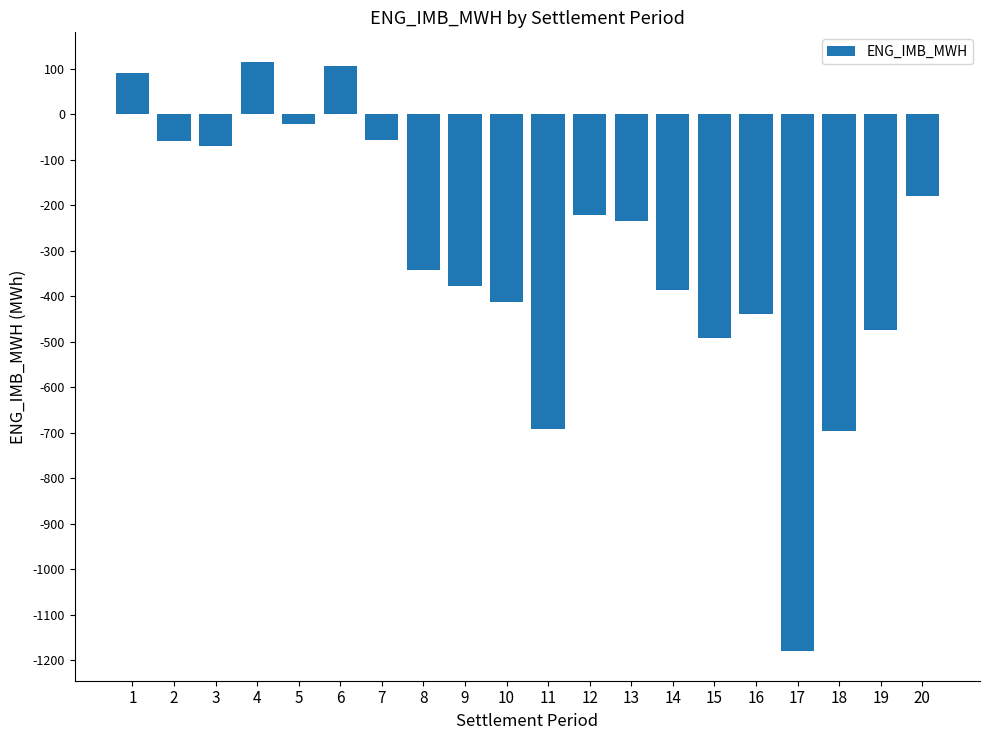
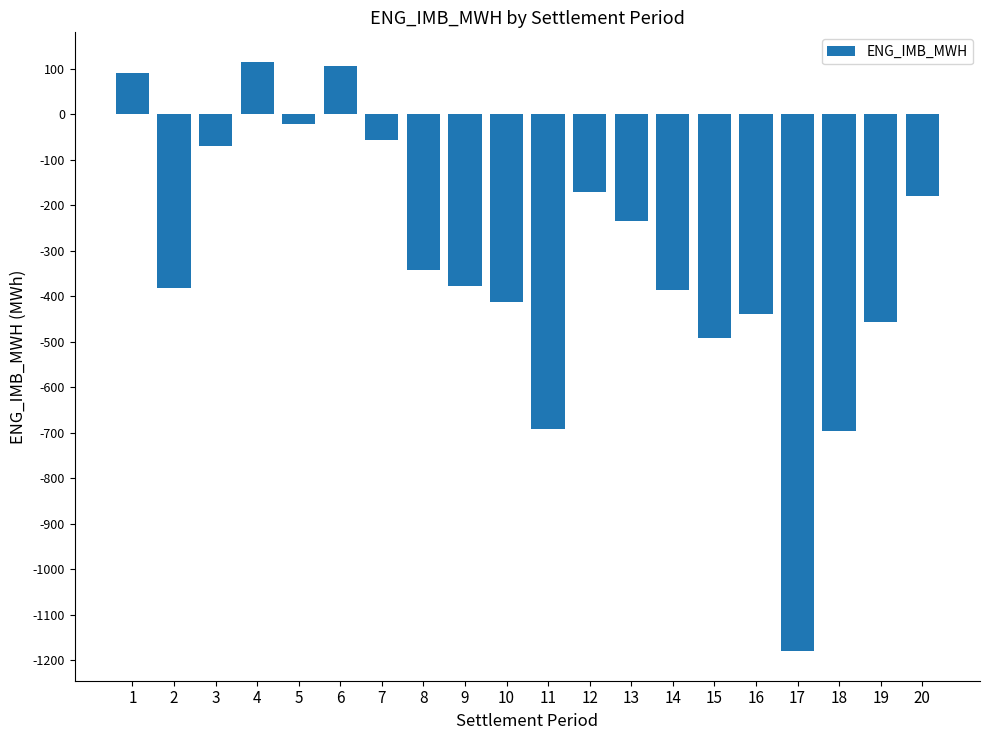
  {
    "1": 90,
-   "2": -60,
+   "2": -380,
    "3": -70,
    "4": 120,
    "5": -20,
    "6": 110,
    "7": -60,
    "8": -340,
    "9": -380,
    "10": -410,
    "11": -690,
-   "12": -220,
+   "12": -170,
    "13": -230,
    "14": -390,
    "15": -490,
    "16": -440,
    "17": -1180,
    "18": -700,
-   "19": -470,
+   "19": -460,
    "20": -180
  }
